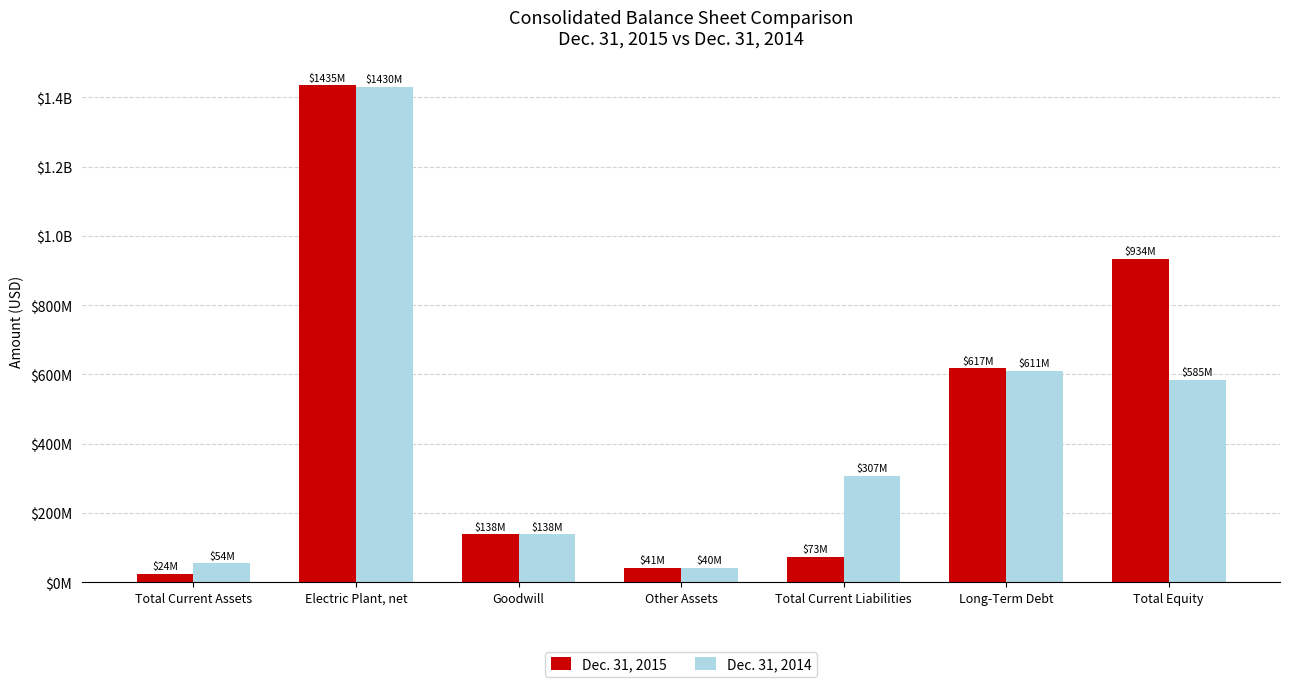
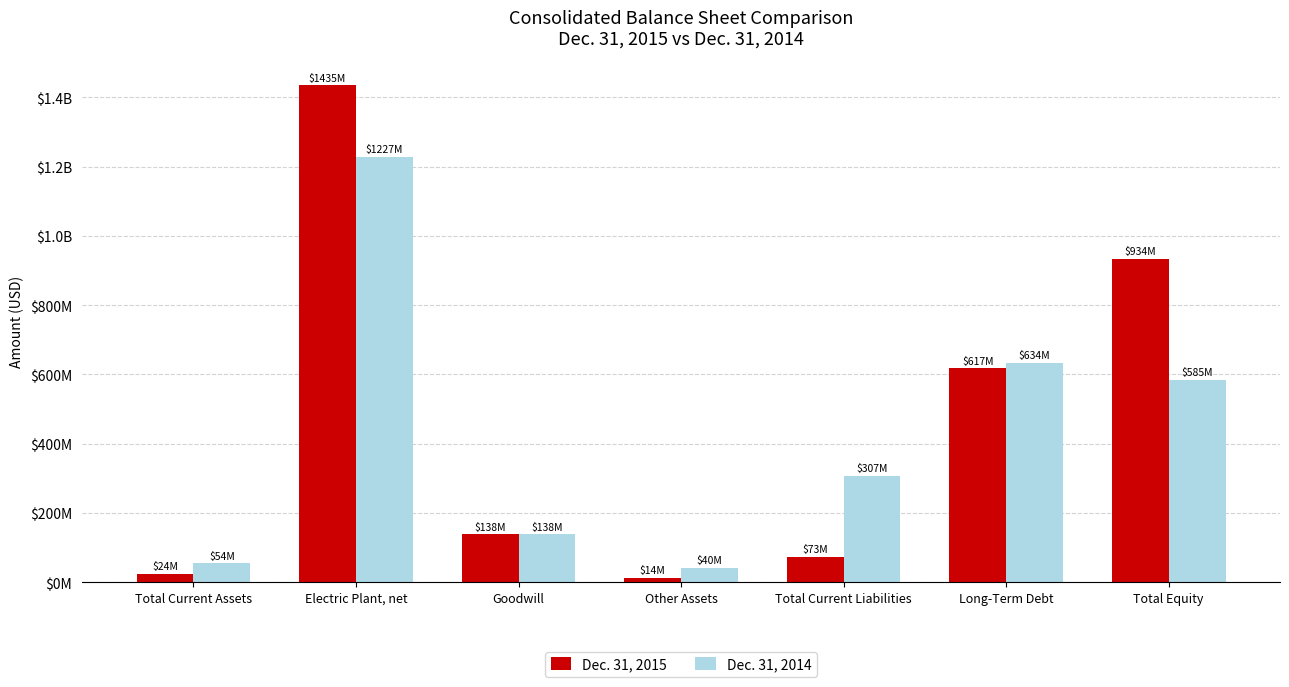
  {
    "Dec. 31, 2015": {
      "Total Current Assets": "$24M",
      "Electric Plant, net": "$1435M",
      "Goodwill": "$138M",
-     "Other Assets": "$41M",
+     "Other Assets": "$14M",
      "Total Current Liabilities": "$73M",
      "Long-Term Debt": "$617M",
      "Total Equity": "$934M"
    },
    "Dec. 31, 2014": {
      "Total Current Assets": "$54M",
-     "Electric Plant, net": "$1430M",
+     "Electric Plant, net": "$1227M",
      "Goodwill": "$138M",
      "Other Assets": "$40M",
      "Total Current Liabilities": "$307M",
-     "Long-Term Debt": "$611M",
+     "Long-Term Debt": "$634M",
      "Total Equity": "$585M"
    }
  }
